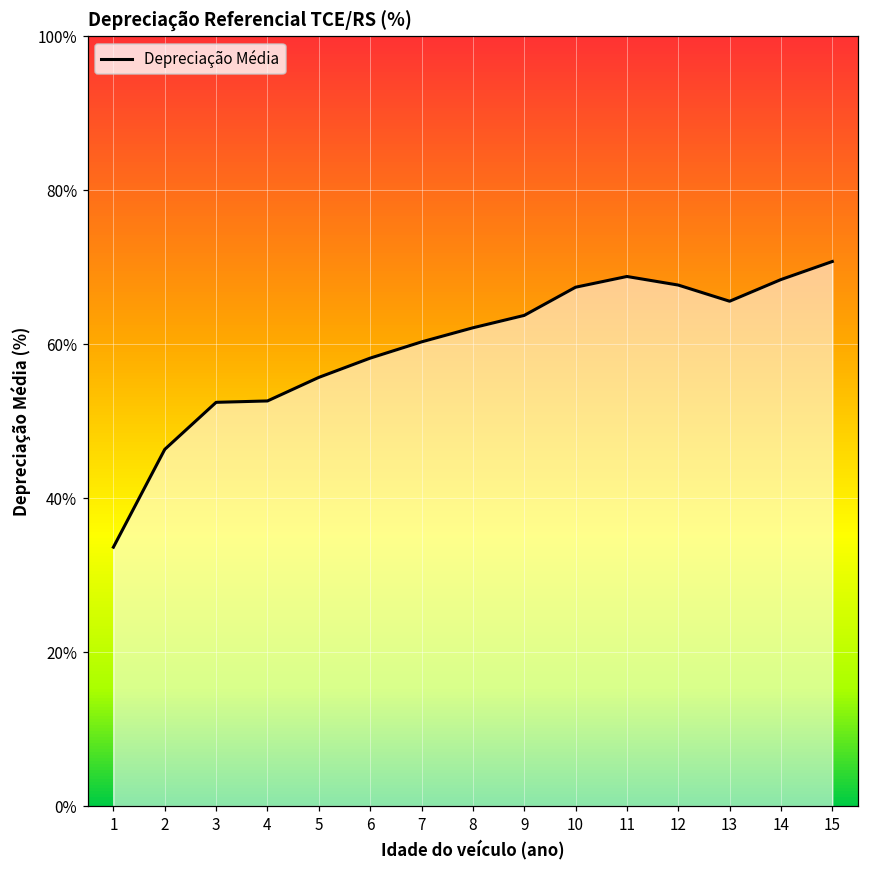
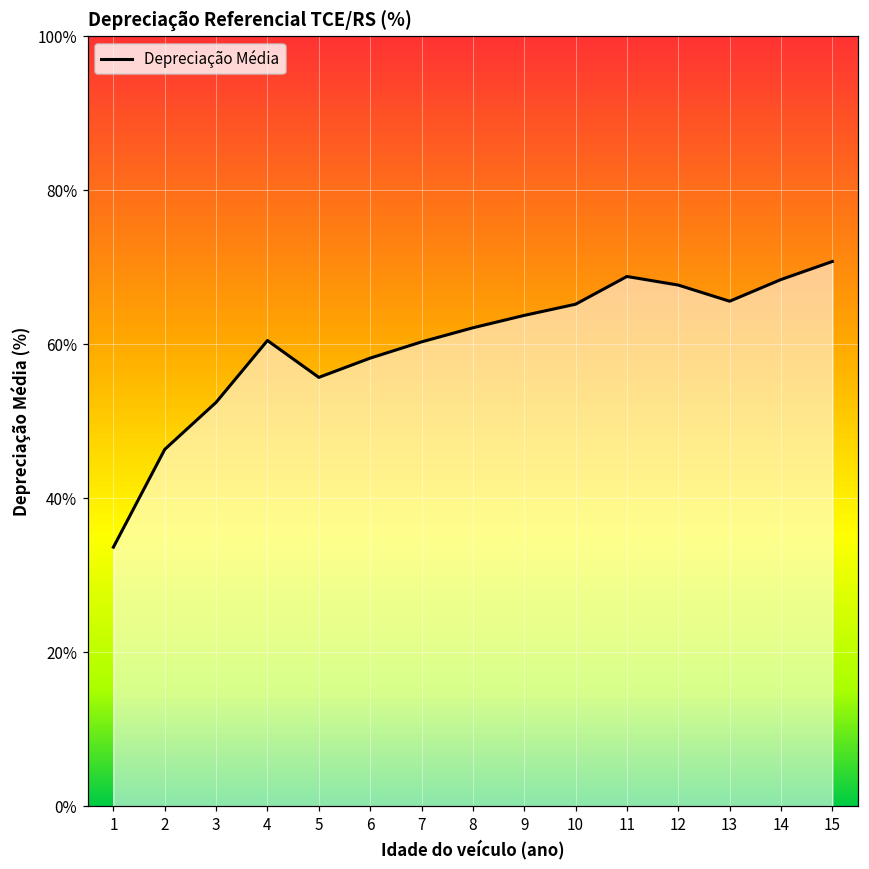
  {
    "1": "34%",
    "2": "46%",
    "3": "52%",
-   "4": "53%",
+   "4": "60%",
    "5": "56%",
    "6": "58%",
    "7": "60%",
    "8": "62%",
    "9": "64%",
-   "10": "67%",
+   "10": "65%",
    "11": "69%",
    "12": "68%",
    "13": "66%",
    "14": "68%",
    "15": "71%"
  }
